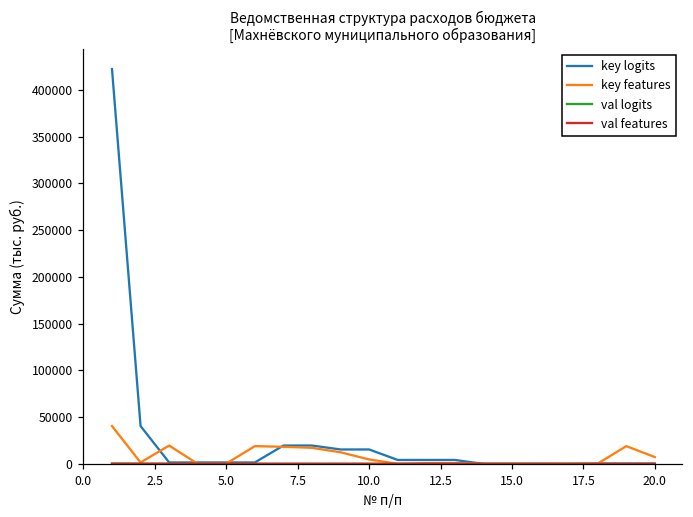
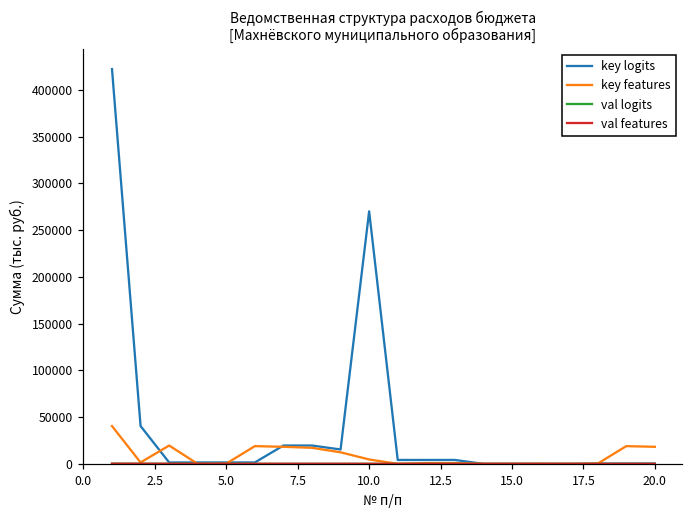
  {
    "key logits": {
-     "10.0": 20000
+     "10.0": 270000
    },
    "key features": {
      "10.0": 0,
-     "20.0": 10000
+     "20.0": 20000
    },
    "val features": {
      "10.0": 0
    }
  }
